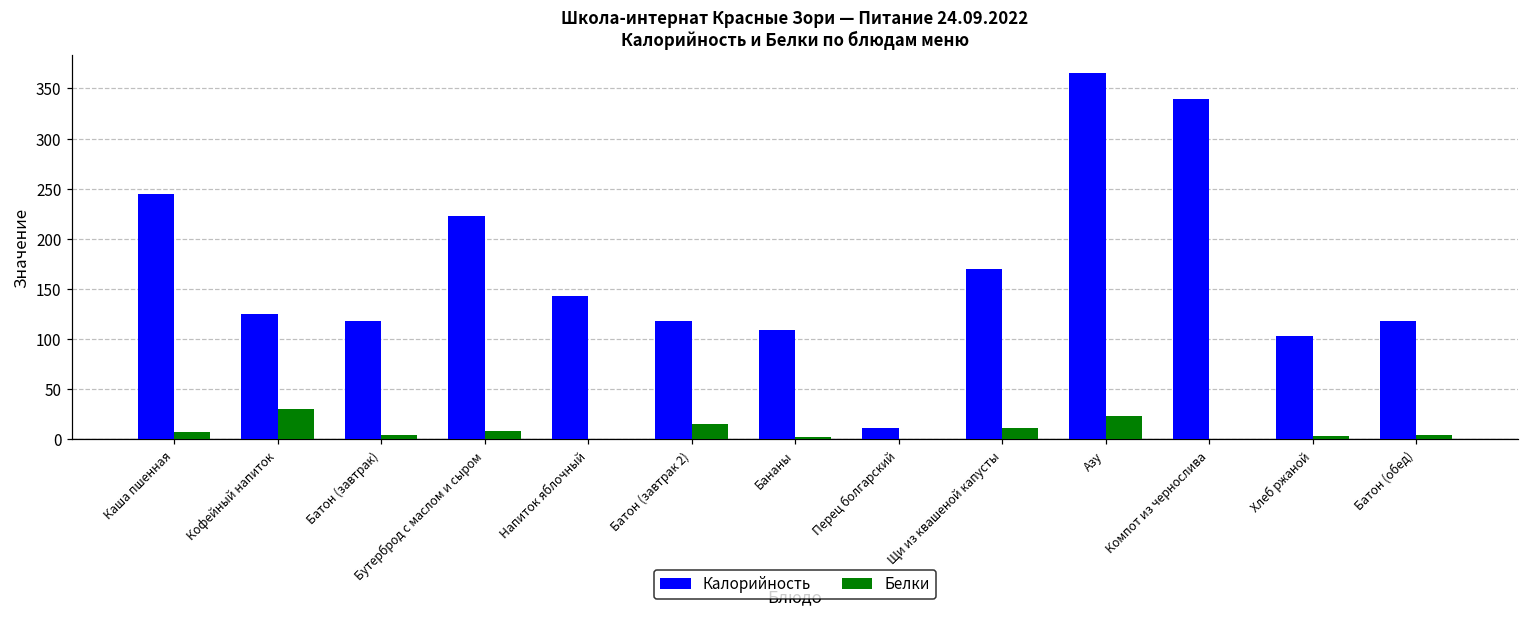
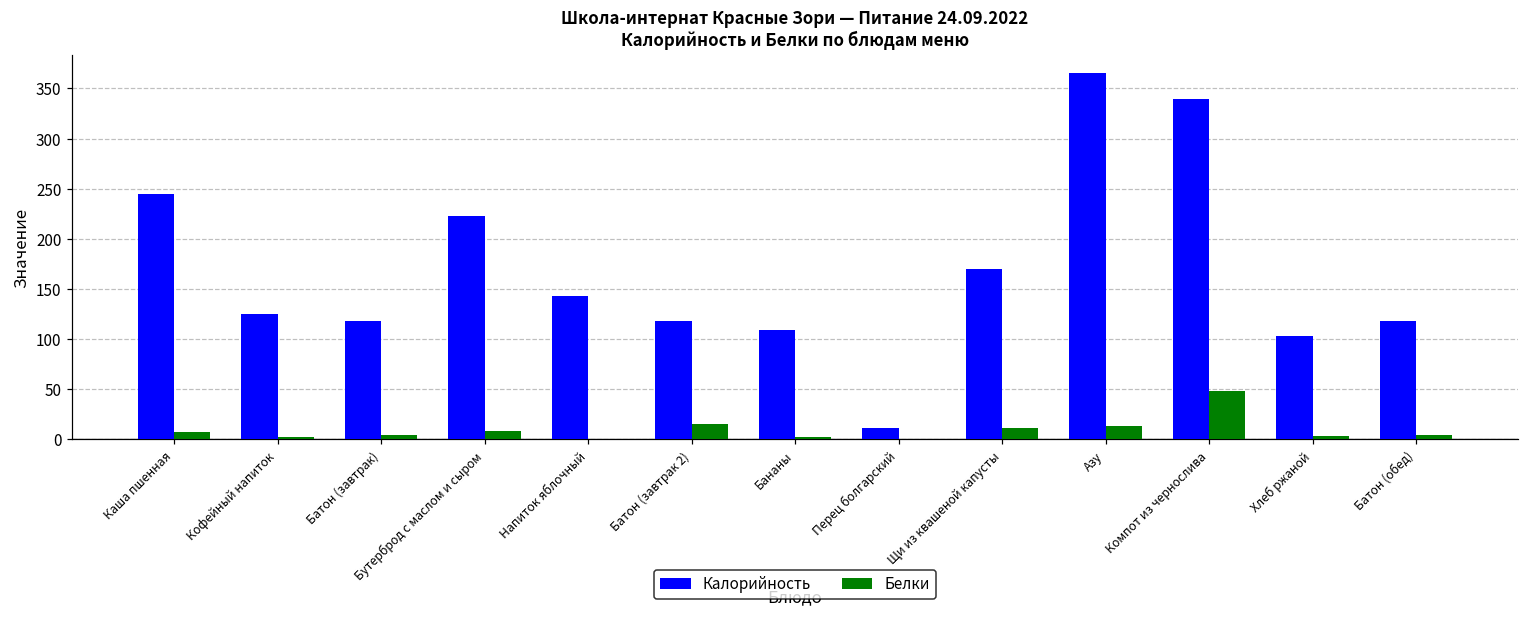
  {
    "Калорийность": {
      "Каша пшенная": 250,
      "Кофейный напиток": 130,
      "Батон (завтрак)": 120,
      "Бутерброд с маслом и сыром": 220,
      "Напиток яблочный": 140,
      "Батон (завтрак 2)": 120,
      "Бананы": 110,
      "Перец болгарский": 10,
      "Щи из квашеной капусты": 170,
      "Азу": 370,
      "Компот из чернослива": 340,
      "Хлеб ржаной": 100,
      "Батон (обед)": 120
    },
    "Белки": {
      "Каша пшенная": 10,
-     "Кофейный напиток": 30,
+     "Кофейный напиток": 0,
      "Батон (завтрак)": 0,
      "Бутерброд с маслом и сыром": 10,
      "Напиток яблочный": 0,
      "Батон (завтрак 2)": 20,
      "Перец болгарский": 0,
      "Щи из квашеной капусты": 10,
-     "Азу": 20,
-     "Компот из чернослива": 0,
+     "Азу": 10,
+     "Компот из чернослива": 50,
      "Хлеб ржаной": 0,
      "Батон (обед)": 0
    }
  }
